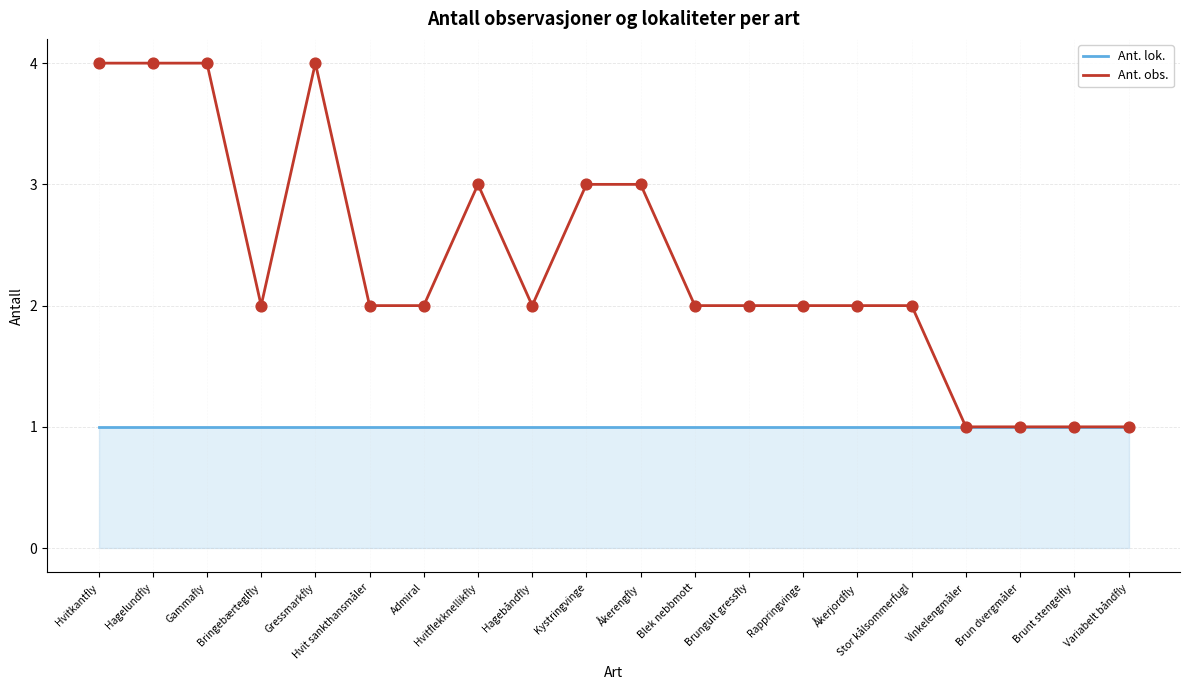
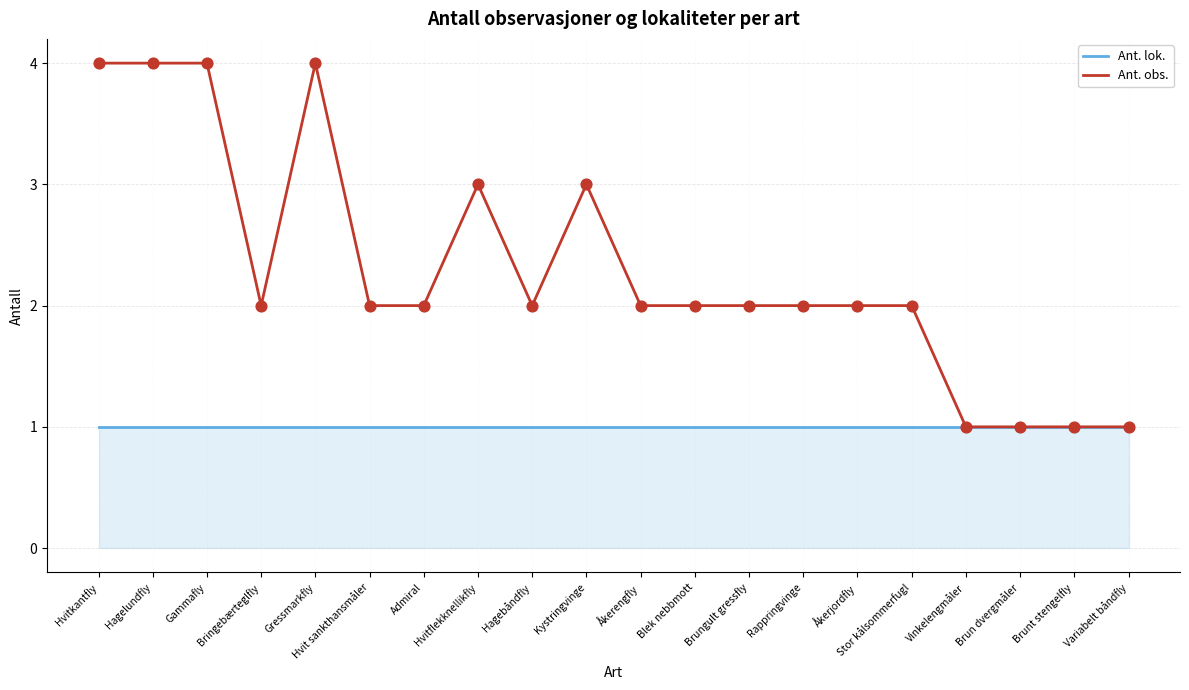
  {
    "Ant. lok.": {
      "Hvitkantfly": 1,
      "Hagelundfly": 1,
      "Gammafly": 1,
      "Bringebærteglfly": 1,
      "Gressmarkfly": 1,
      "Hvit sankthansmåler": 1,
      "Admiral": 1,
      "Hvitflekknellikfly": 1,
      "Hagebåndfly": 1,
      "Kystringvinge": 1,
      "Åkerengfly": 1,
      "Blek nebbmott": 1,
      "Brungult gressfly": 1,
      "Rappringvinge": 1,
      "Åkerjordfly": 1,
      "Stor kålsommerfugl": 1
    },
    "Ant. obs.": {
      "Hvitkantfly": 4,
      "Hagelundfly": 4,
      "Gammafly": 4,
      "Bringebærteglfly": 2,
      "Gressmarkfly": 4,
      "Hvit sankthansmåler": 2,
      "Admiral": 2,
      "Hvitflekknellikfly": 3,
      "Hagebåndfly": 2,
      "Kystringvinge": 3,
-     "Åkerengfly": 3,
+     "Åkerengfly": 2,
      "Blek nebbmott": 2,
      "Brungult gressfly": 2,
      "Rappringvinge": 2,
      "Åkerjordfly": 2,
      "Stor kålsommerfugl": 2
    }
  }
